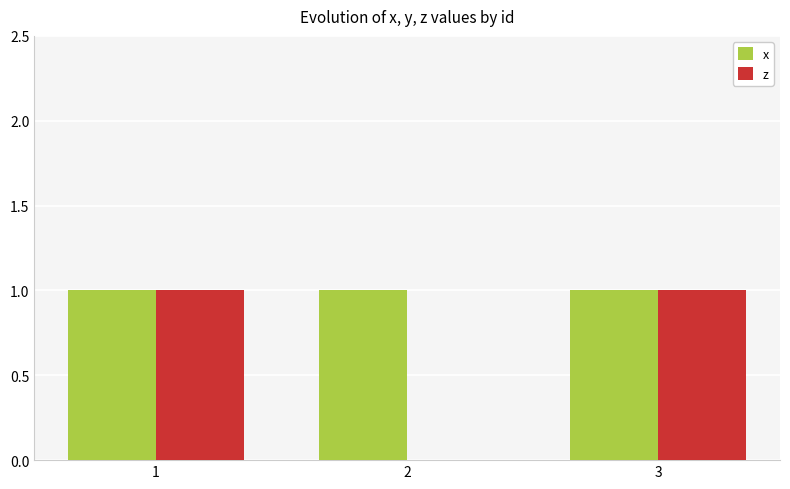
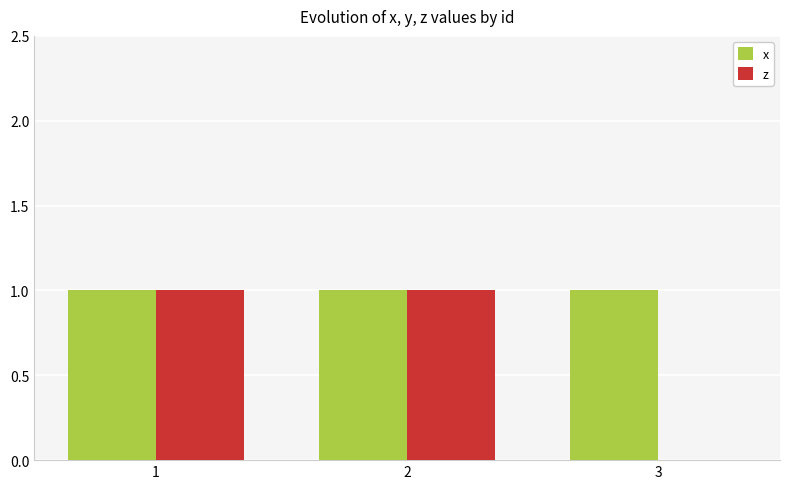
  {
    "x": {
      "1": 1,
      "2": 1,
      "3": 1
    },
    "z": {
      "1": 1,
-     "2": 0,
-     "3": 1
+     "2": 1,
+     "3": 0
    }
  }
